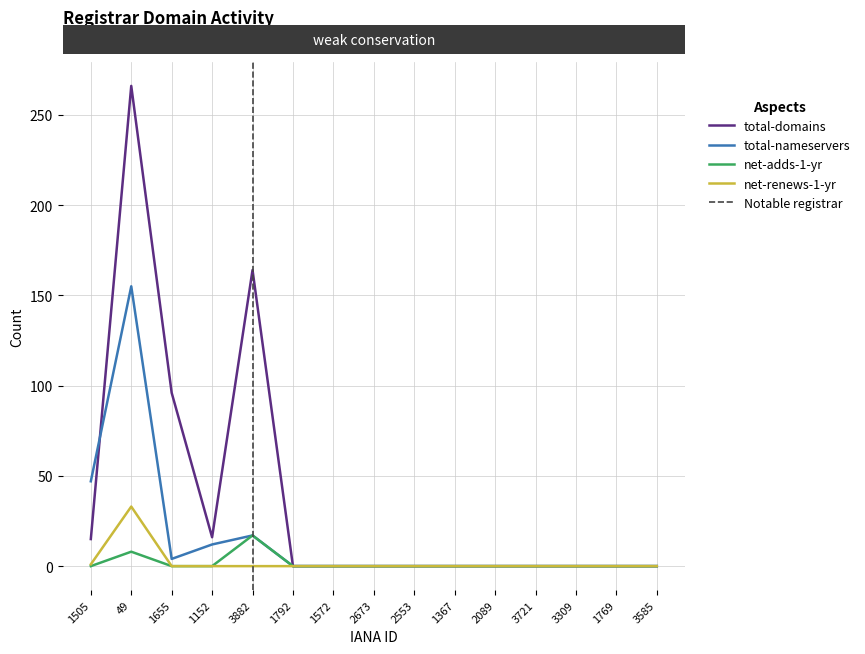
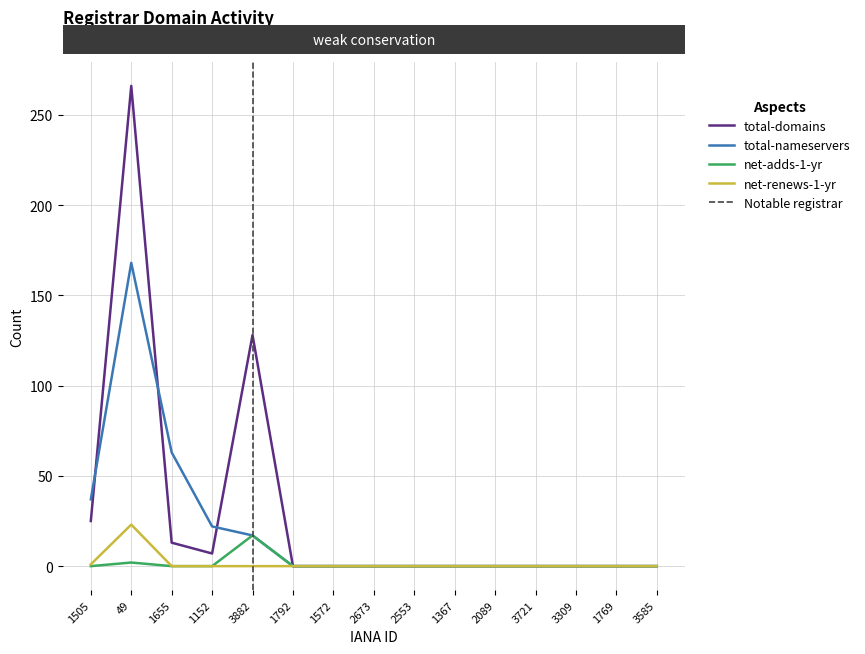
  {
    "total-domains": {
-     "1505": 15,
+     "1505": 25,
      "49": 266,
-     "1655": 96,
-     "1152": 16,
-     "3882": 164
+     "1655": 13,
+     "1152": 7,
+     "3882": 128
    },
    "total-nameservers": {
-     "1505": 47,
-     "49": 155,
-     "1655": 4,
-     "1152": 12
+     "1505": 37,
+     "49": 168,
+     "1655": 63,
+     "1152": 22
    },
    "net-adds-1-yr": {
-     "49": 8
+     "49": 2
    },
    "net-renews-1-yr": {
-     "49": 33,
+     "49": 23,
      "3882": 0
    }
  }
